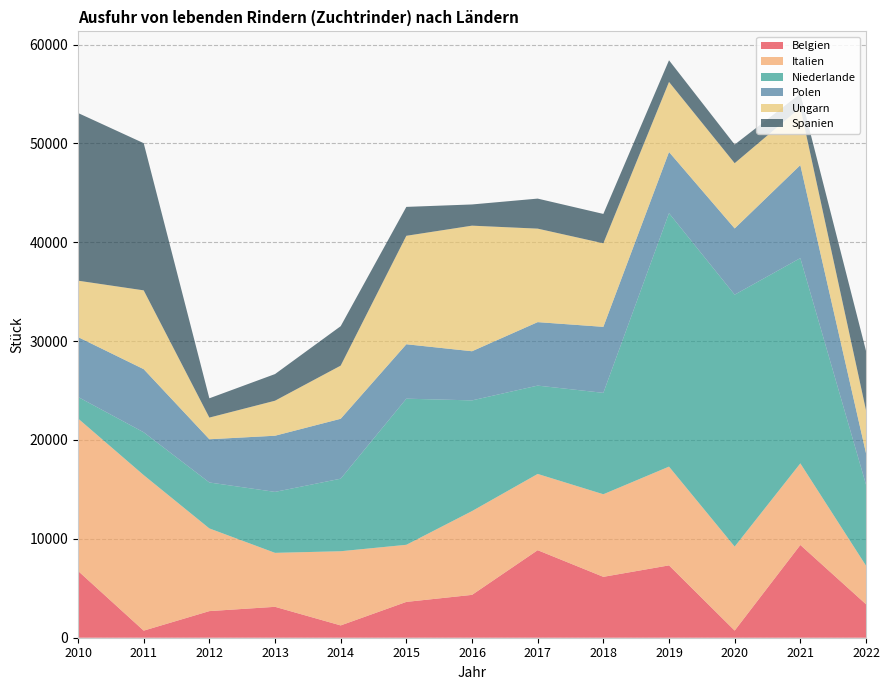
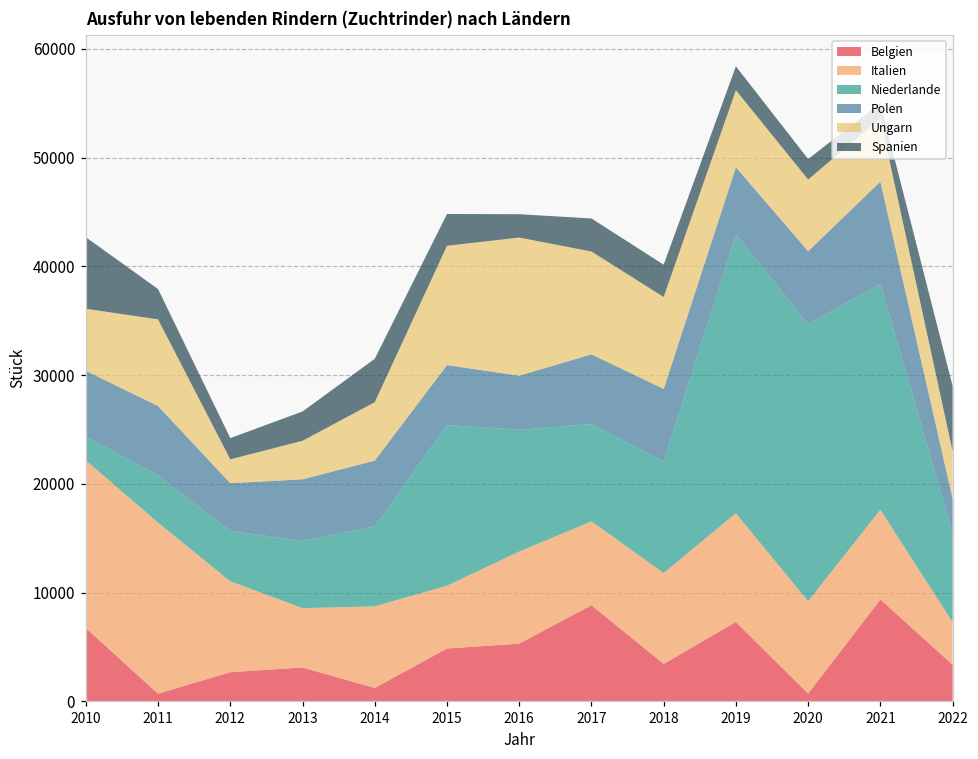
  {
    "Belgien": {
      "2010": 7000,
      "2011": 1000,
      "2012": 3000,
      "2013": 3000,
      "2014": 1000,
-     "2015": 4000,
-     "2016": 4000,
+     "2015": 5000,
+     "2016": 5000,
      "2017": 9000,
-     "2018": 6000,
+     "2018": 3000,
      "2019": 7000,
      "2020": 1000,
      "2021": 9000,
      "2022": 3000
    },
    "Spanien": {
-     "2010": 17000,
-     "2011": 15000,
+     "2010": 7000,
+     "2011": 3000,
      "2012": 2000,
      "2013": 3000,
      "2014": 4000,
      "2015": 3000,
      "2016": 2000,
      "2017": 3000,
      "2018": 3000,
      "2019": 2000,
      "2020": 2000,
      "2022": 6000
    }
  }
